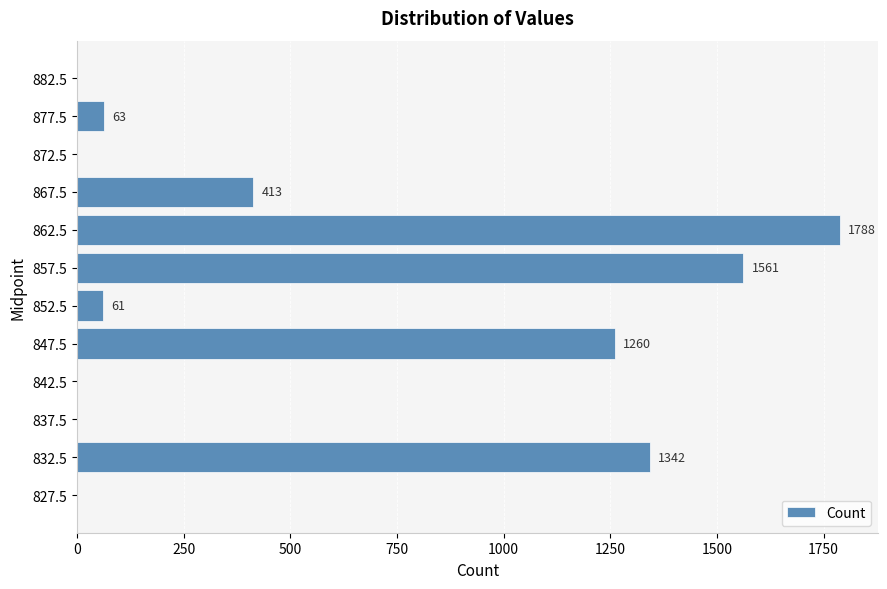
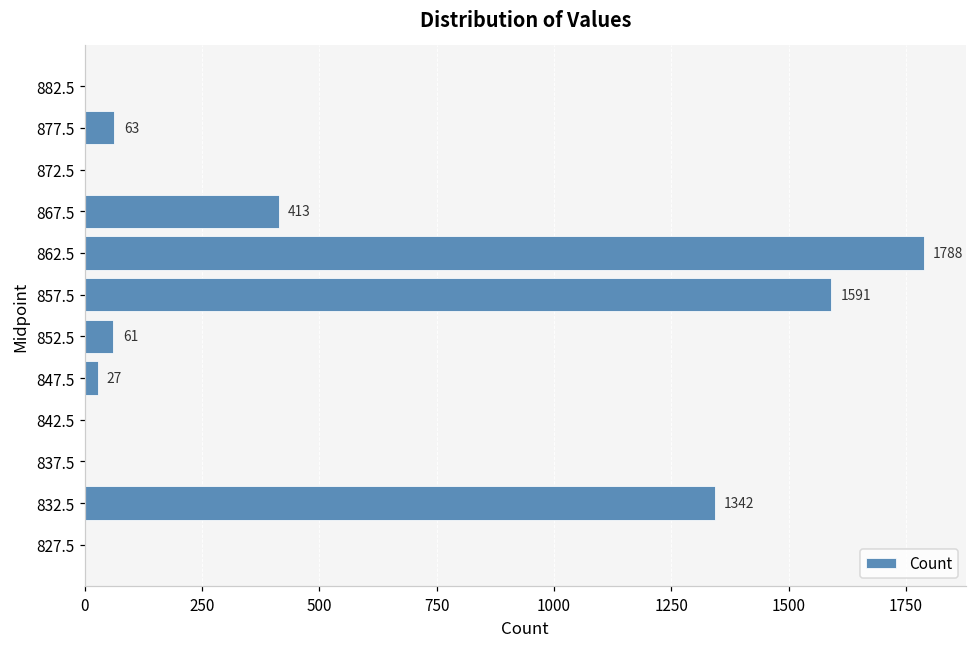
  {
    "877.5": 63,
    "867.5": 413,
    "862.5": 1788,
-   "857.5": 1561,
+   "857.5": 1591,
    "852.5": 61,
-   "847.5": 1260,
+   "847.5": 27,
    "832.5": 1342
  }
